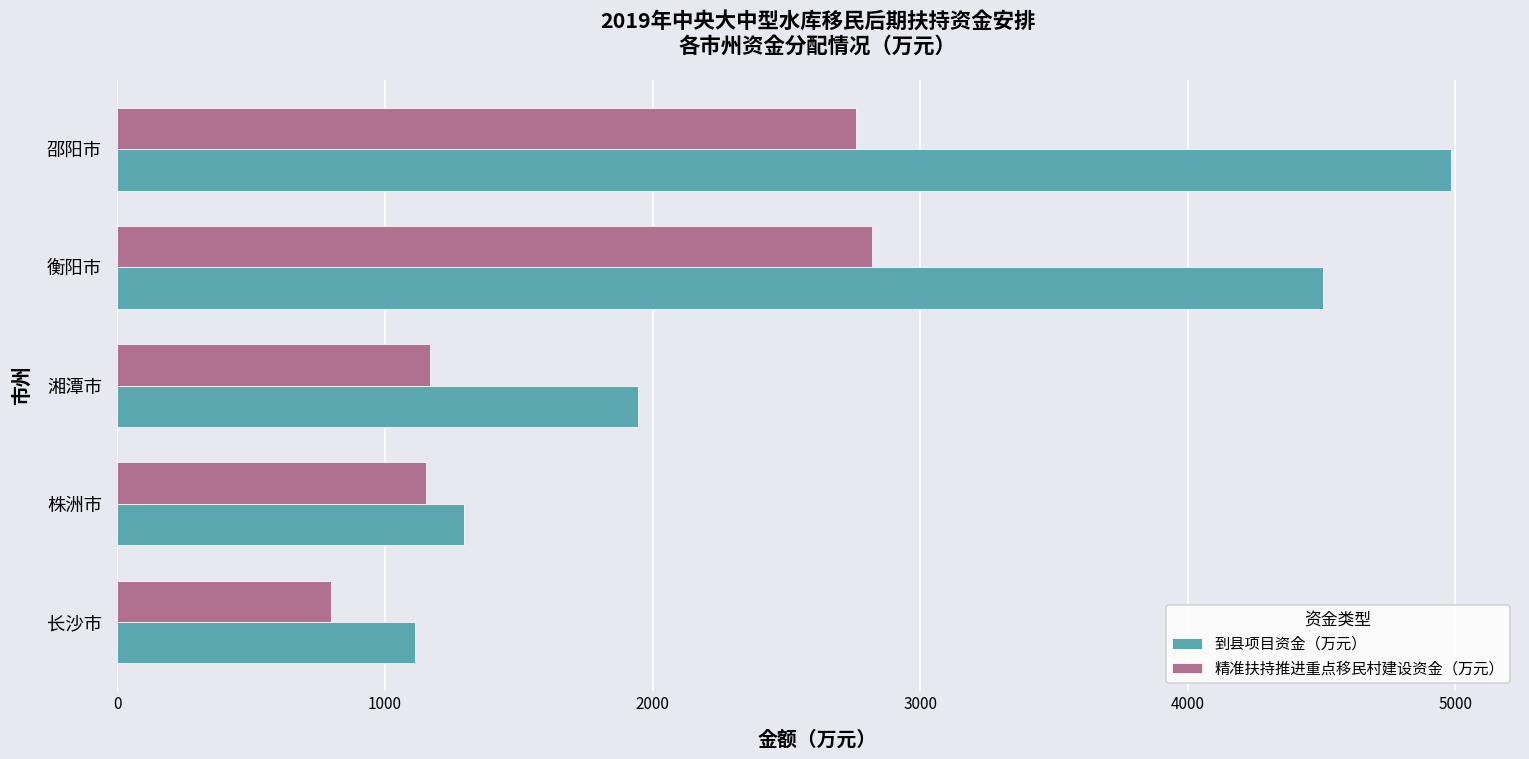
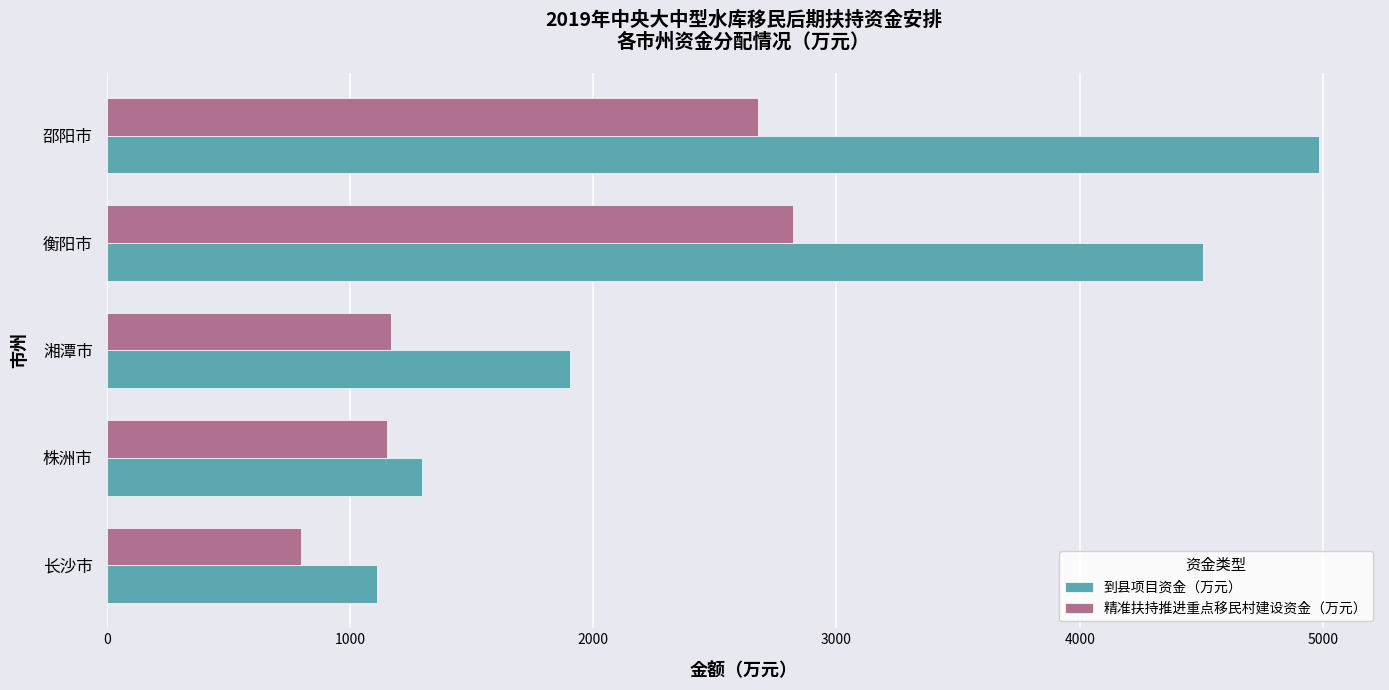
  {
    "到县项目资金（万元）": {
      "邵阳市": 4990,
      "衡阳市": 4510,
-     "湘潭市": 1940,
+     "湘潭市": 1900,
      "株洲市": 1300,
      "长沙市": 1110
    },
    "精准扶持推进重点移民村建设资金（万元）": {
-     "邵阳市": 2760,
+     "邵阳市": 2680,
      "衡阳市": 2820,
      "湘潭市": 1170,
      "株洲市": 1150,
      "长沙市": 800
    }
  }
